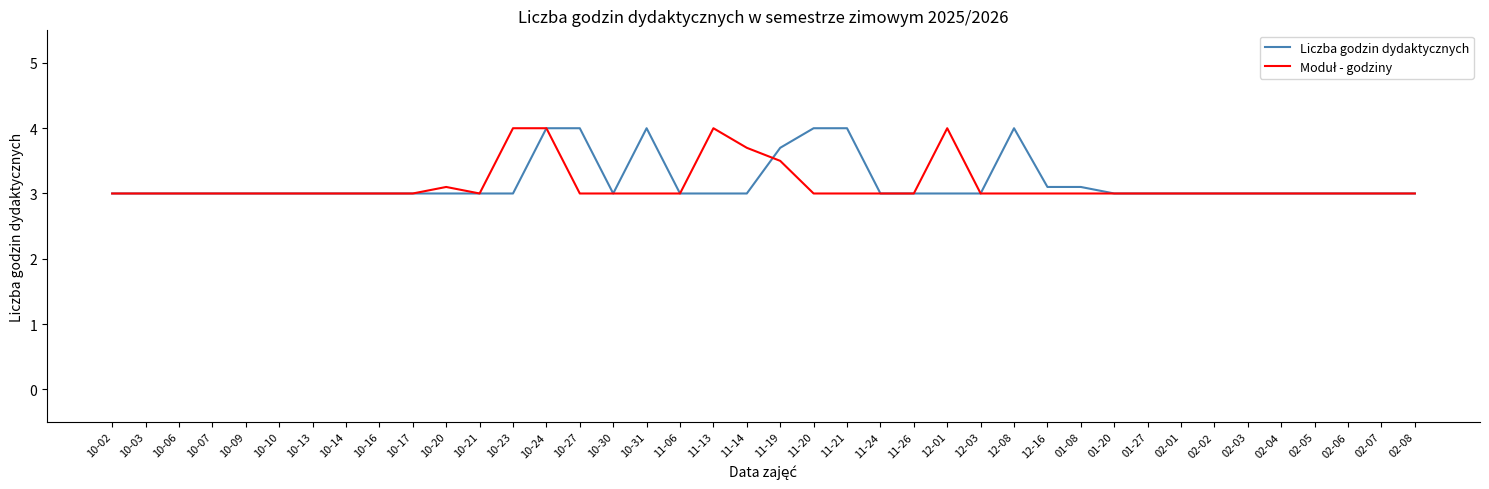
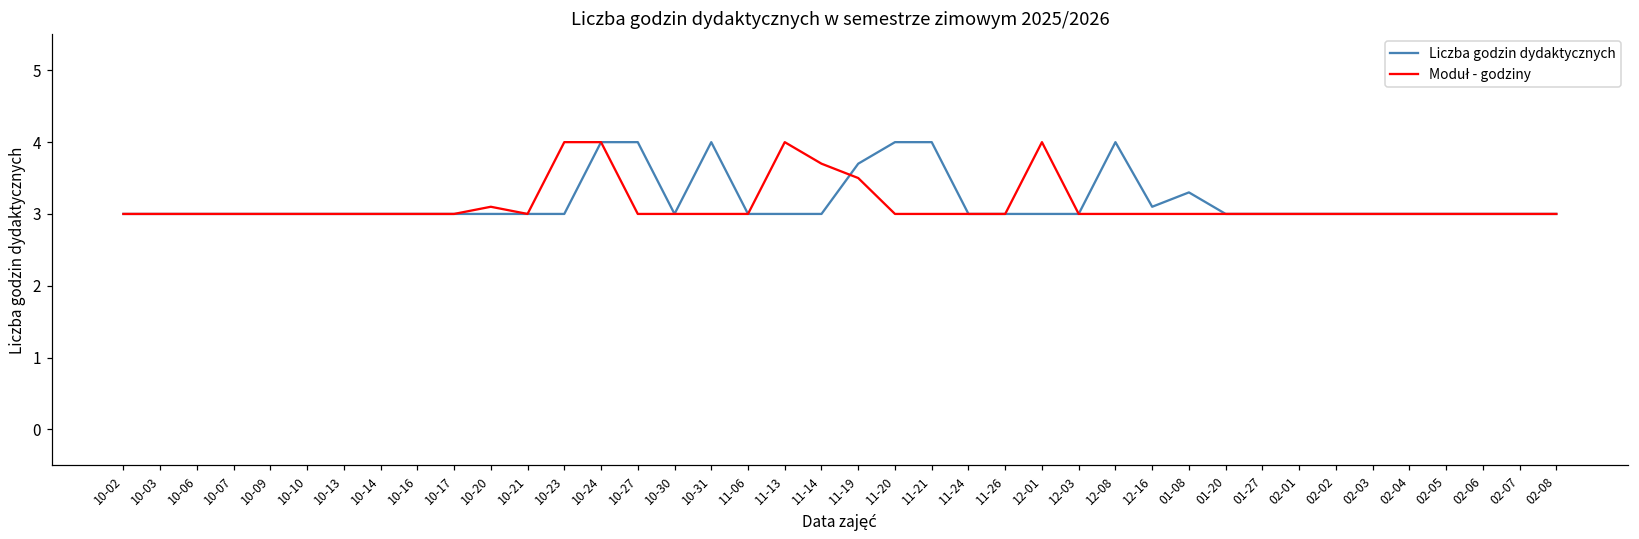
  {
    "Liczba godzin dydaktycznych": {
      "10-20": 3.0,
      "10-23": 3.0,
      "10-27": 4.0,
      "10-31": 4.0,
      "11-13": 3.0,
      "11-14": 3.0,
      "11-19": 3.7,
      "11-20": 4.0,
      "11-21": 4.0,
      "12-01": 3.0,
      "12-08": 4.0,
      "12-16": 3.1,
-     "01-08": 3.1
+     "01-08": 3.3
    },
    "Moduł - godziny": {
      "10-20": 3.1,
      "10-23": 4.0,
      "10-27": 3.0,
      "10-31": 3.0,
      "11-13": 4.0,
      "11-14": 3.7,
      "11-19": 3.5,
      "11-20": 3.0,
      "11-21": 3.0,
      "12-01": 4.0,
      "12-08": 3.0,
      "12-16": 3.0,
      "01-08": 3.0
    }
  }
